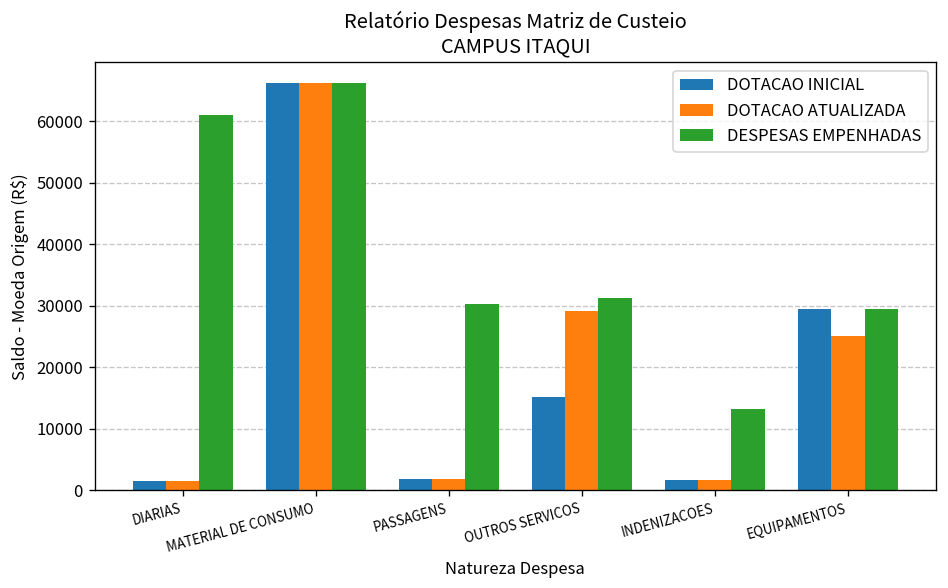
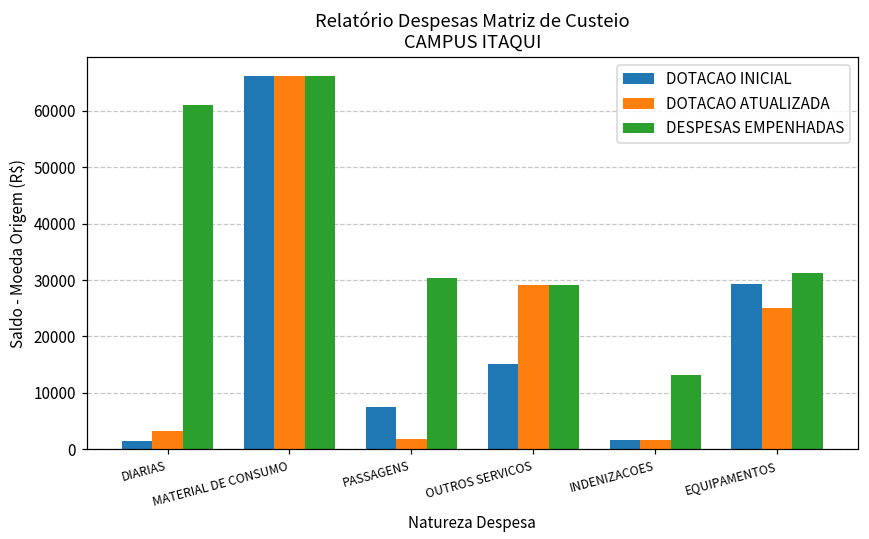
  {
    "DOTACAO INICIAL": {
      "DIARIAS": 1000,
      "MATERIAL DE CONSUMO": 66000,
-     "PASSAGENS": 2000,
+     "PASSAGENS": 7000,
      "OUTROS SERVICOS": 15000,
      "INDENIZACOES": 2000,
      "EQUIPAMENTOS": 29000
    },
    "DOTACAO ATUALIZADA": {
-     "DIARIAS": 1000,
+     "DIARIAS": 3000,
      "MATERIAL DE CONSUMO": 66000,
      "PASSAGENS": 2000,
      "OUTROS SERVICOS": 29000,
      "INDENIZACOES": 2000,
      "EQUIPAMENTOS": 25000
    },
    "DESPESAS EMPENHADAS": {
      "DIARIAS": 61000,
      "MATERIAL DE CONSUMO": 66000,
      "PASSAGENS": 30000,
-     "OUTROS SERVICOS": 31000,
+     "OUTROS SERVICOS": 29000,
      "INDENIZACOES": 13000,
-     "EQUIPAMENTOS": 29000
+     "EQUIPAMENTOS": 31000
    }
  }
